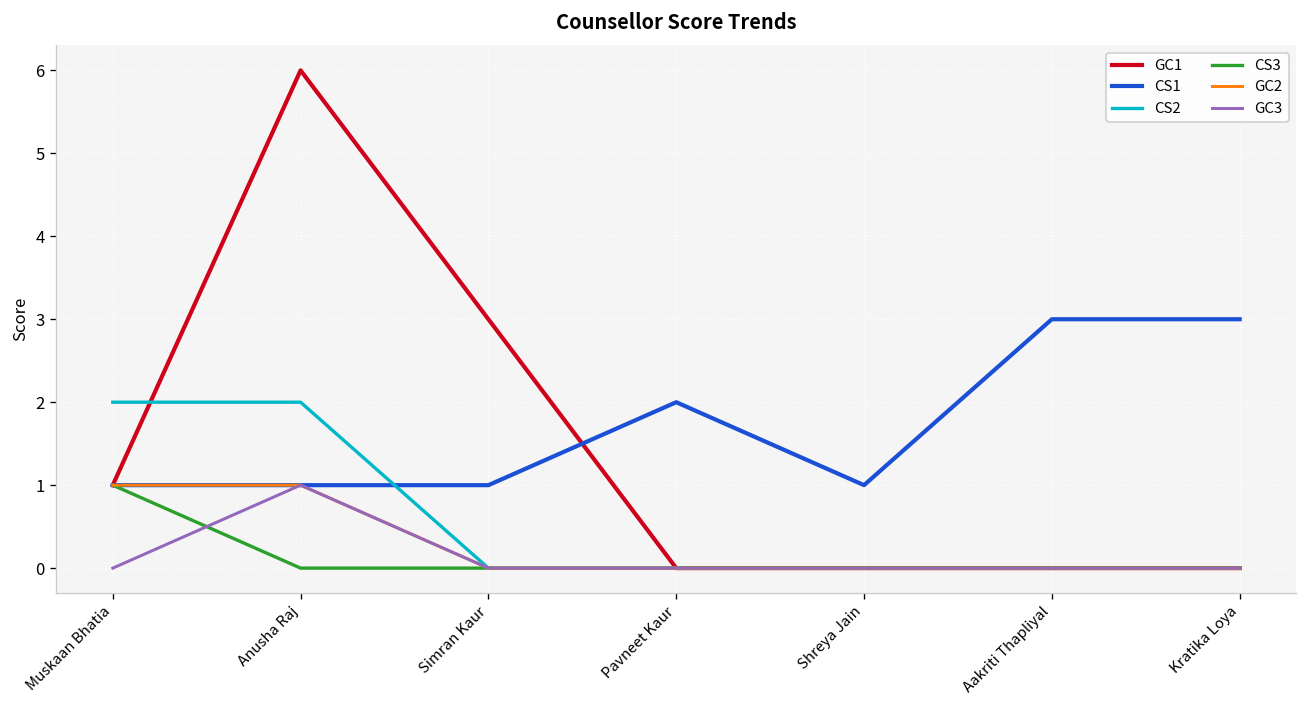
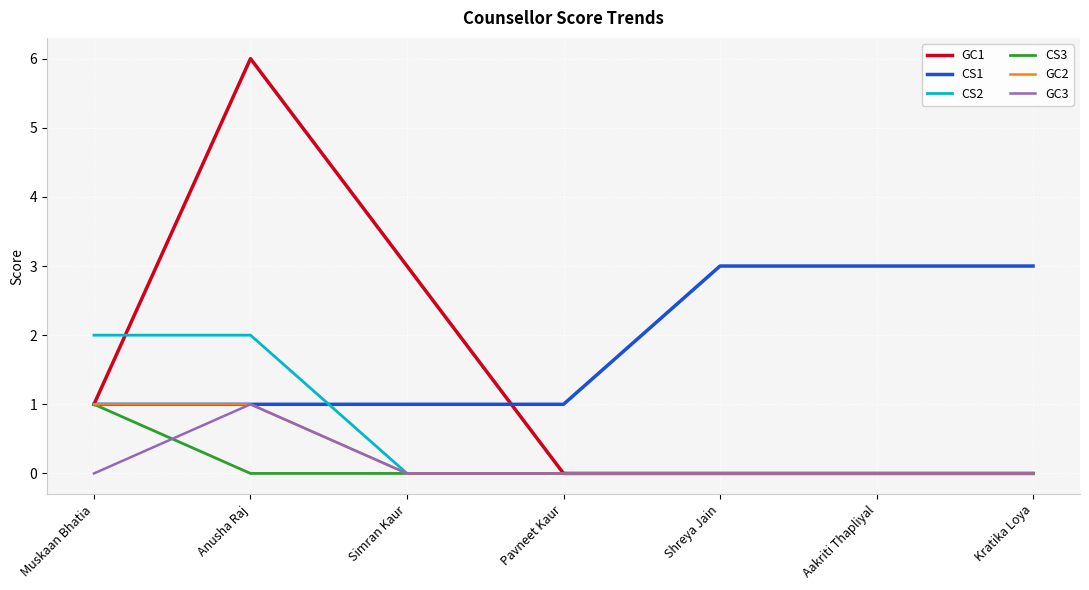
  {
    "GC1": {
      "Anusha Raj": 6,
      "Simran Kaur": 3
    },
    "CS1": {
      "Simran Kaur": 1,
-     "Pavneet Kaur": 2,
-     "Shreya Jain": 1,
+     "Pavneet Kaur": 1,
+     "Shreya Jain": 3,
      "Aakriti Thapliyal": 3,
      "Kratika Loya": 3
    },
    "CS2": {
      "Muskaan Bhatia": 2,
      "Anusha Raj": 2
    },
    "CS3": {
      "Anusha Raj": 0
    },
    "GC3": {
      "Muskaan Bhatia": 0
    }
  }
